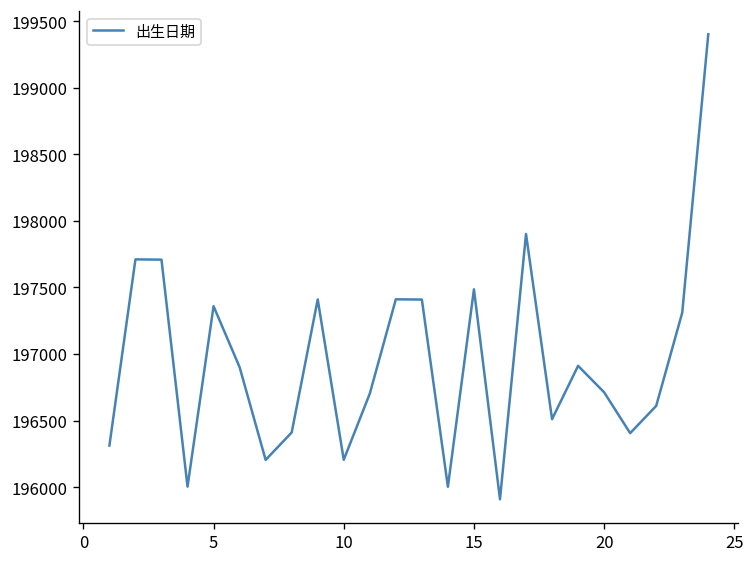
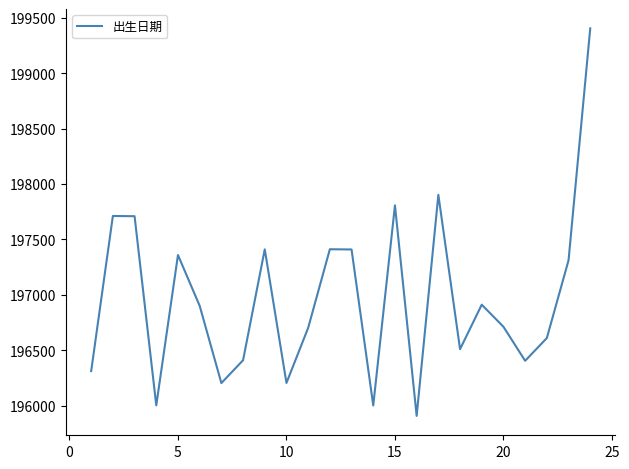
  {
    "5": 197360,
    "10": 196210,
-   "15": 197490,
+   "15": 197810,
    "20": 196710
  }
